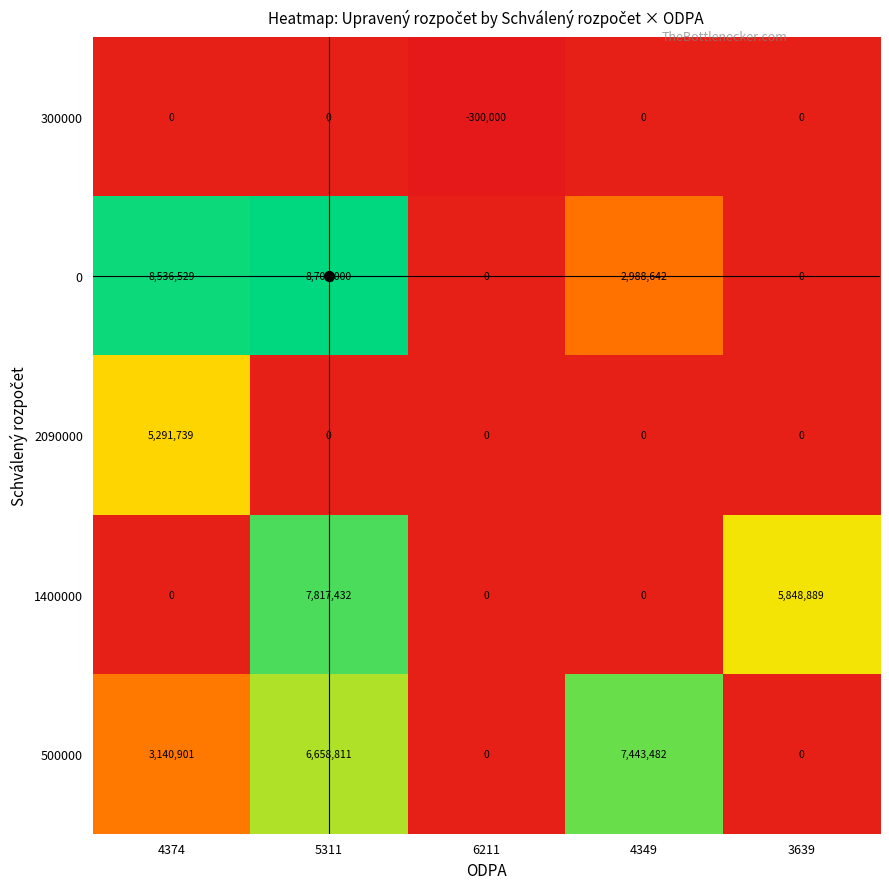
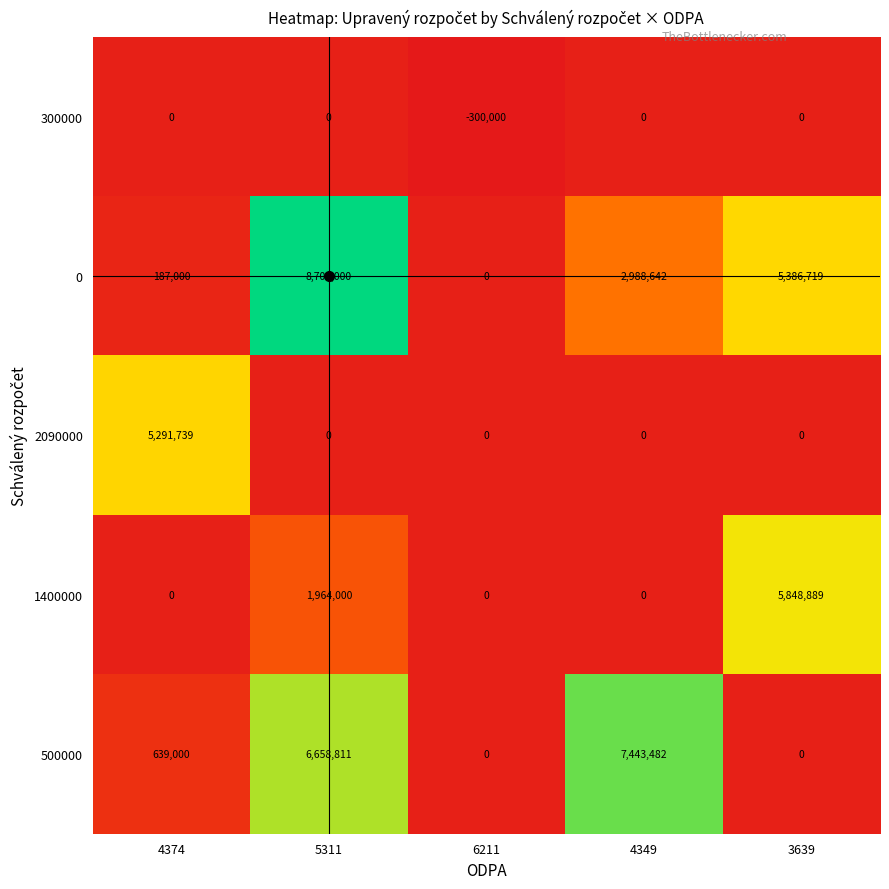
  {
    "300000": {
      "4374": "0",
      "5311": "0",
      "6211": "-300,000",
      "4349": "0",
      "3639": "0"
    },
    "0": {
-     "4374": "8,536,529",
+     "4374": "187,000",
      "6211": "0",
      "4349": "2,988,642",
-     "3639": "0"
+     "3639": "5,386,719"
    },
    "2090000": {
      "4374": "5,291,739",
      "5311": "0",
      "6211": "0",
      "4349": "0",
      "3639": "0"
    },
    "1400000": {
      "4374": "0",
-     "5311": "7,817,432",
+     "5311": "1,964,000",
      "6211": "0",
      "4349": "0",
      "3639": "5,848,889"
    },
    "500000": {
-     "4374": "3,140,901",
+     "4374": "639,000",
      "5311": "6,658,811",
      "6211": "0",
      "4349": "7,443,482",
      "3639": "0"
    }
  }
